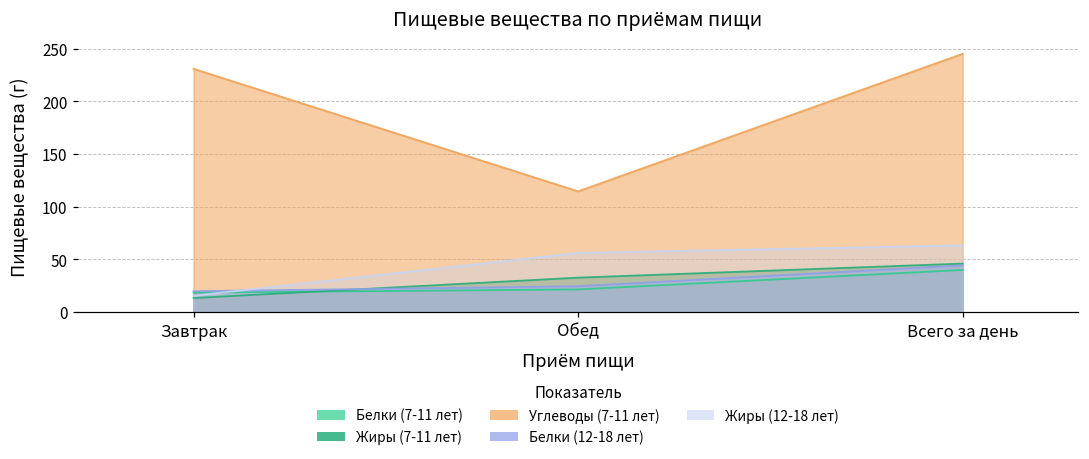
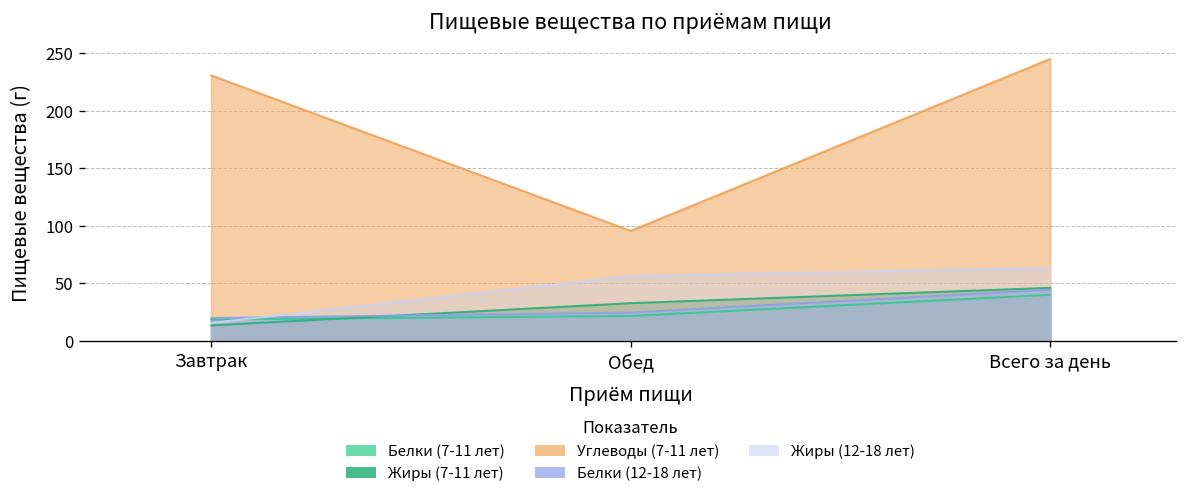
  {
    "Углеводы (7-11 лет)": {
      "Завтрак": 230,
-     "Обед": 110,
+     "Обед": 100,
      "Всего за день": 250
    },
    "Белки (12-18 лет)": {
      "Обед": 20
    },
    "Жиры (12-18 лет)": {
      "Обед": 60,
      "Всего за день": 60
    }
  }
